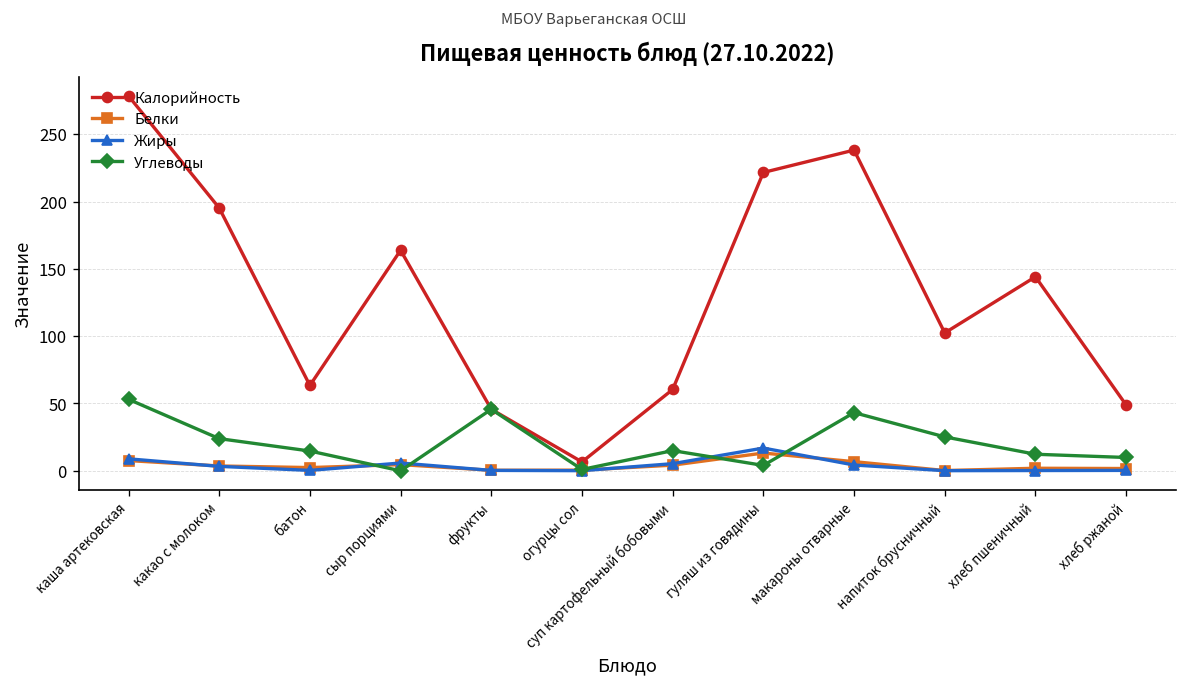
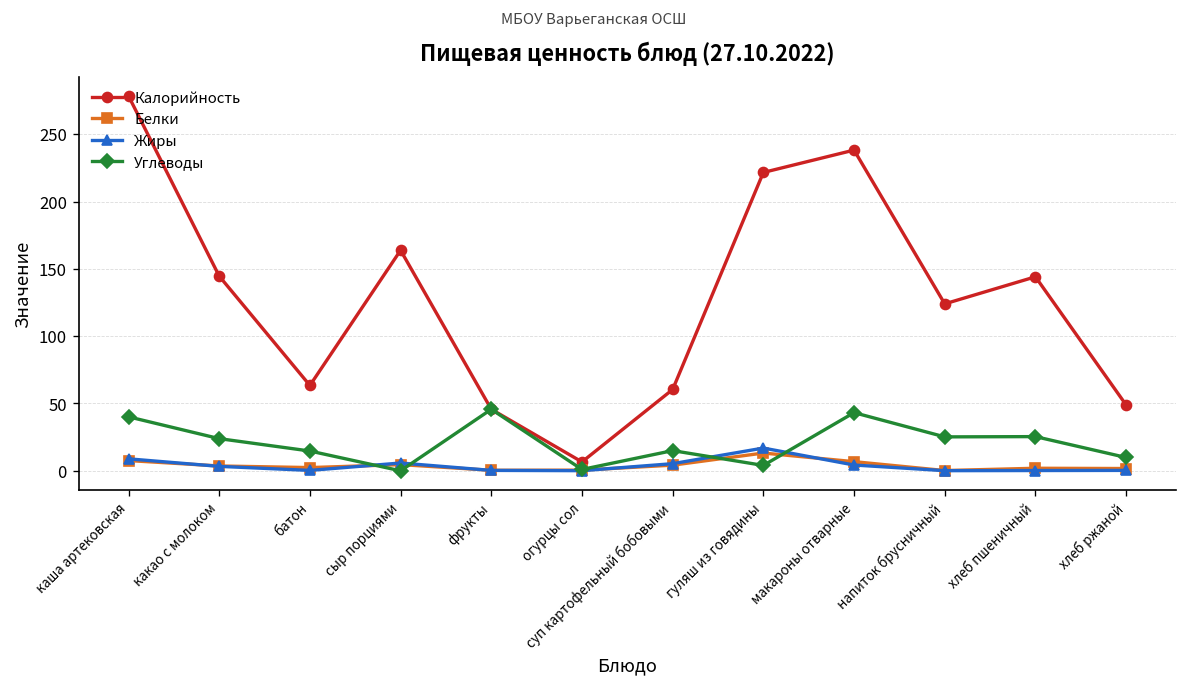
  {
    "Калорийность": {
      "каша артековская": 278,
-     "какао с молоком": 195,
+     "какао с молоком": 145,
      "батон": 63,
      "сыр порциями": 164,
      "огурцы сол": 7,
      "суп картофельный бобовыми": 60,
      "гуляш из говядины": 222,
      "макароны отварные": 238,
-     "напиток брусничный": 102,
+     "напиток брусничный": 124,
      "хлеб пшеничный": 144,
      "хлеб ржаной": 49
    },
    "Белки": {
      "гуляш из говядины": 13,
      "макароны отварные": 7
    },
    "Жиры": {
      "гуляш из говядины": 17,
      "макароны отварные": 4
    },
    "Углеводы": {
-     "каша артековская": 53,
+     "каша артековская": 40,
      "какао с молоком": 24,
      "батон": 15,
      "сыр порциями": 0,
      "суп картофельный бобовыми": 15,
      "гуляш из говядины": 4,
      "макароны отварные": 43,
      "напиток брусничный": 25,
-     "хлеб пшеничный": 12,
+     "хлеб пшеничный": 25,
      "хлеб ржаной": 10
    }
  }
